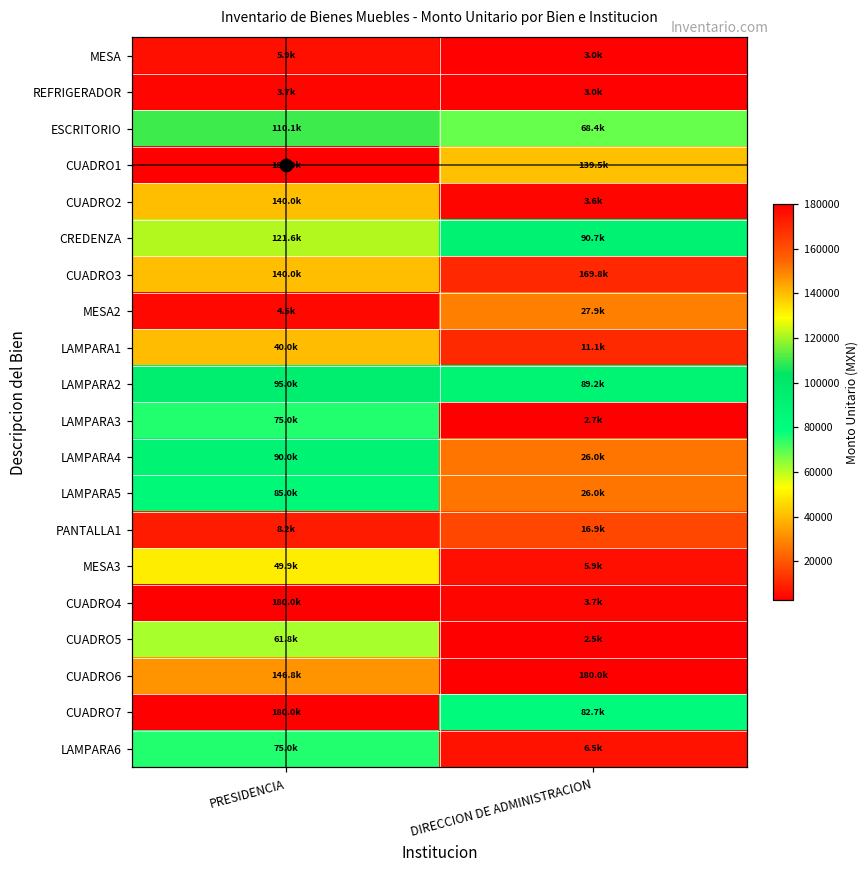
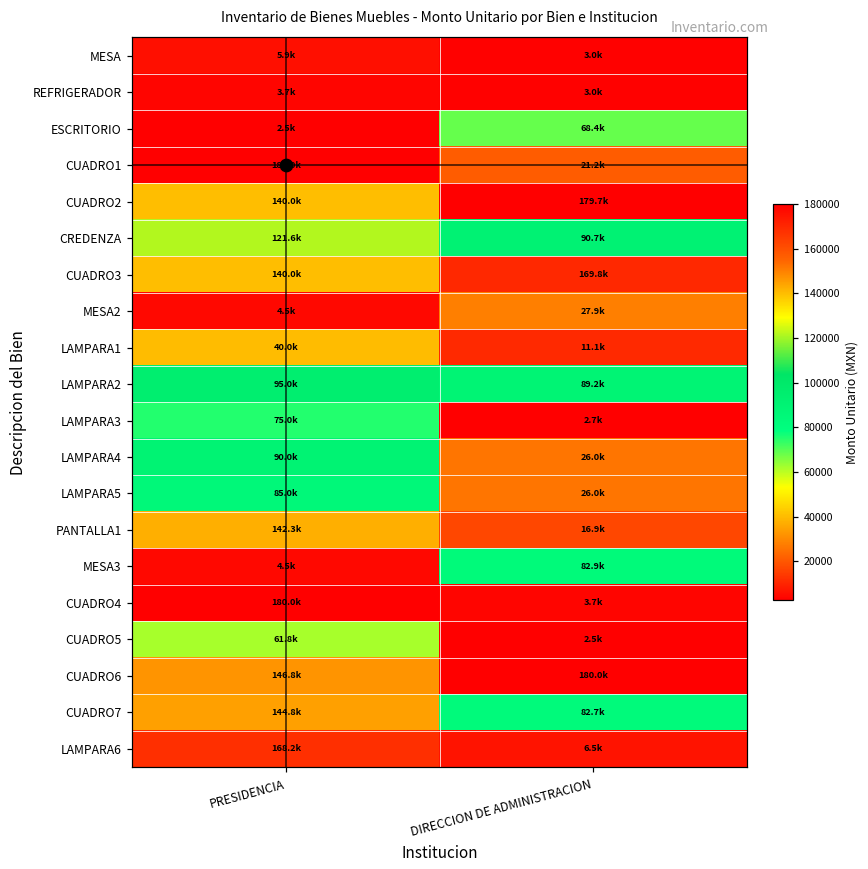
  {
    "MESA": {
      "PRESIDENCIA": "5.9k",
      "DIRECCION DE ADMINISTRACION": "3.0k"
    },
    "REFRIGERADOR": {
      "PRESIDENCIA": "3.7k",
      "DIRECCION DE ADMINISTRACION": "3.0k"
    },
    "ESCRITORIO": {
-     "PRESIDENCIA": "110.1k",
+     "PRESIDENCIA": "2.5k",
      "DIRECCION DE ADMINISTRACION": "68.4k"
    },
    "CUADRO1": {
-     "DIRECCION DE ADMINISTRACION": "139.5k"
+     "DIRECCION DE ADMINISTRACION": "21.2k"
    },
    "CUADRO2": {
      "PRESIDENCIA": "140.0k",
-     "DIRECCION DE ADMINISTRACION": "3.6k"
+     "DIRECCION DE ADMINISTRACION": "179.7k"
    },
    "CREDENZA": {
      "PRESIDENCIA": "121.6k",
      "DIRECCION DE ADMINISTRACION": "90.7k"
    },
    "CUADRO3": {
      "PRESIDENCIA": "140.0k",
      "DIRECCION DE ADMINISTRACION": "169.8k"
    },
    "MESA2": {
      "PRESIDENCIA": "4.5k",
      "DIRECCION DE ADMINISTRACION": "27.9k"
    },
    "LAMPARA1": {
      "PRESIDENCIA": "40.0k",
      "DIRECCION DE ADMINISTRACION": "11.1k"
    },
    "LAMPARA2": {
      "PRESIDENCIA": "95.0k",
      "DIRECCION DE ADMINISTRACION": "89.2k"
    },
    "LAMPARA3": {
      "PRESIDENCIA": "75.0k",
      "DIRECCION DE ADMINISTRACION": "2.7k"
    },
    "LAMPARA4": {
      "PRESIDENCIA": "90.0k",
      "DIRECCION DE ADMINISTRACION": "26.0k"
    },
    "LAMPARA5": {
      "PRESIDENCIA": "85.0k",
      "DIRECCION DE ADMINISTRACION": "26.0k"
    },
    "PANTALLA1": {
-     "PRESIDENCIA": "8.2k",
+     "PRESIDENCIA": "142.3k",
      "DIRECCION DE ADMINISTRACION": "16.9k"
    },
    "MESA3": {
-     "PRESIDENCIA": "49.9k",
-     "DIRECCION DE ADMINISTRACION": "5.9k"
+     "PRESIDENCIA": "4.5k",
+     "DIRECCION DE ADMINISTRACION": "82.9k"
    },
    "CUADRO4": {
      "PRESIDENCIA": "180.0k",
      "DIRECCION DE ADMINISTRACION": "3.7k"
    },
    "CUADRO5": {
      "PRESIDENCIA": "61.8k",
      "DIRECCION DE ADMINISTRACION": "2.5k"
    },
    "CUADRO6": {
      "PRESIDENCIA": "146.8k",
      "DIRECCION DE ADMINISTRACION": "180.0k"
    },
    "CUADRO7": {
-     "PRESIDENCIA": "180.0k",
+     "PRESIDENCIA": "144.8k",
      "DIRECCION DE ADMINISTRACION": "82.7k"
    },
    "LAMPARA6": {
-     "PRESIDENCIA": "75.0k",
+     "PRESIDENCIA": "168.2k",
      "DIRECCION DE ADMINISTRACION": "6.5k"
    }
  }
